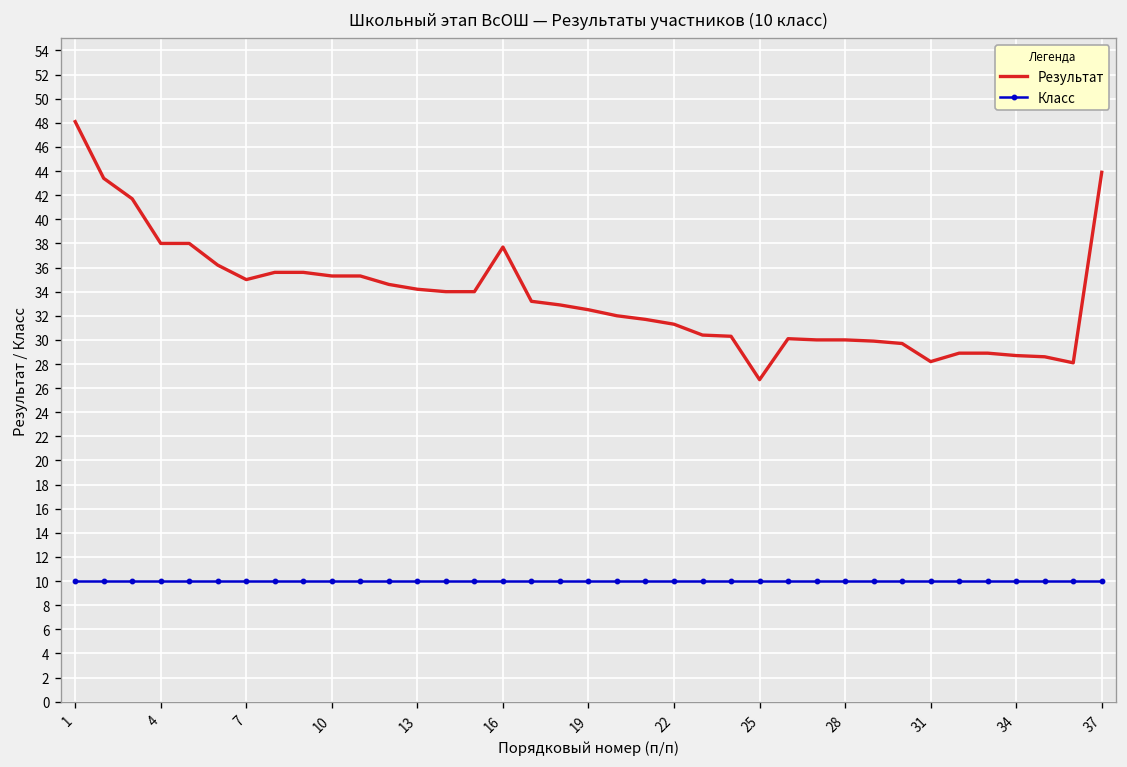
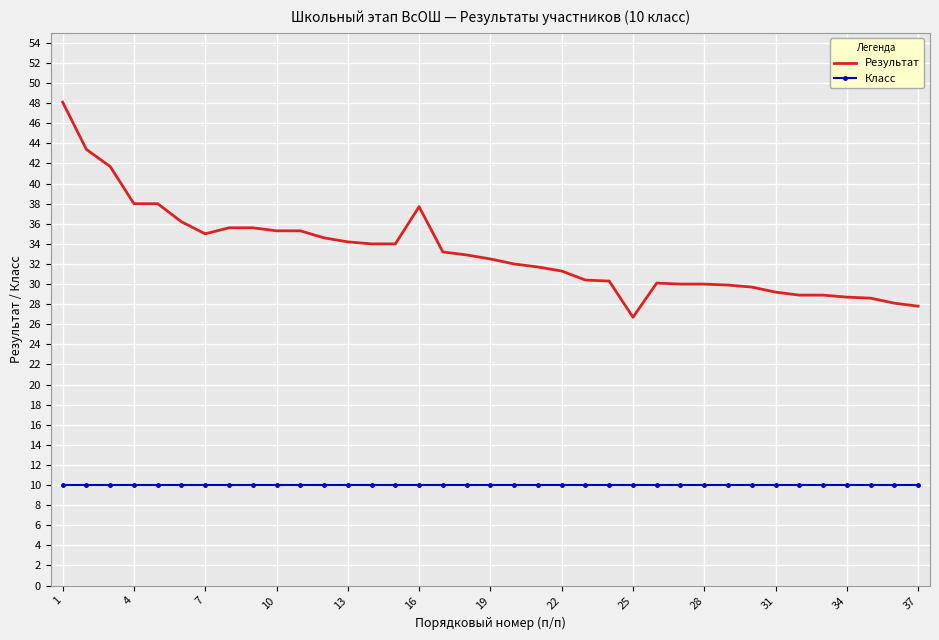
  {
    "Результат": {
      "1": 48.1,
      "4": 38.0,
      "7": 35.0,
      "10": 35.3,
      "13": 34.2,
      "16": 37.7,
      "19": 32.5,
      "22": 31.3,
      "25": 26.7,
      "28": 30.0,
-     "31": 28.2,
+     "31": 29.2,
      "34": 28.7,
-     "37": 43.9
+     "37": 27.8
    },
    "Класс": {
      "1": 10.0,
      "4": 10.0,
      "7": 10.0,
      "10": 10.0,
      "13": 10.0,
      "16": 10.0,
      "19": 10.0,
      "22": 10.0,
      "25": 10.0,
      "28": 10.0,
      "31": 10.0,
      "34": 10.0,
      "37": 10.0
    }
  }
